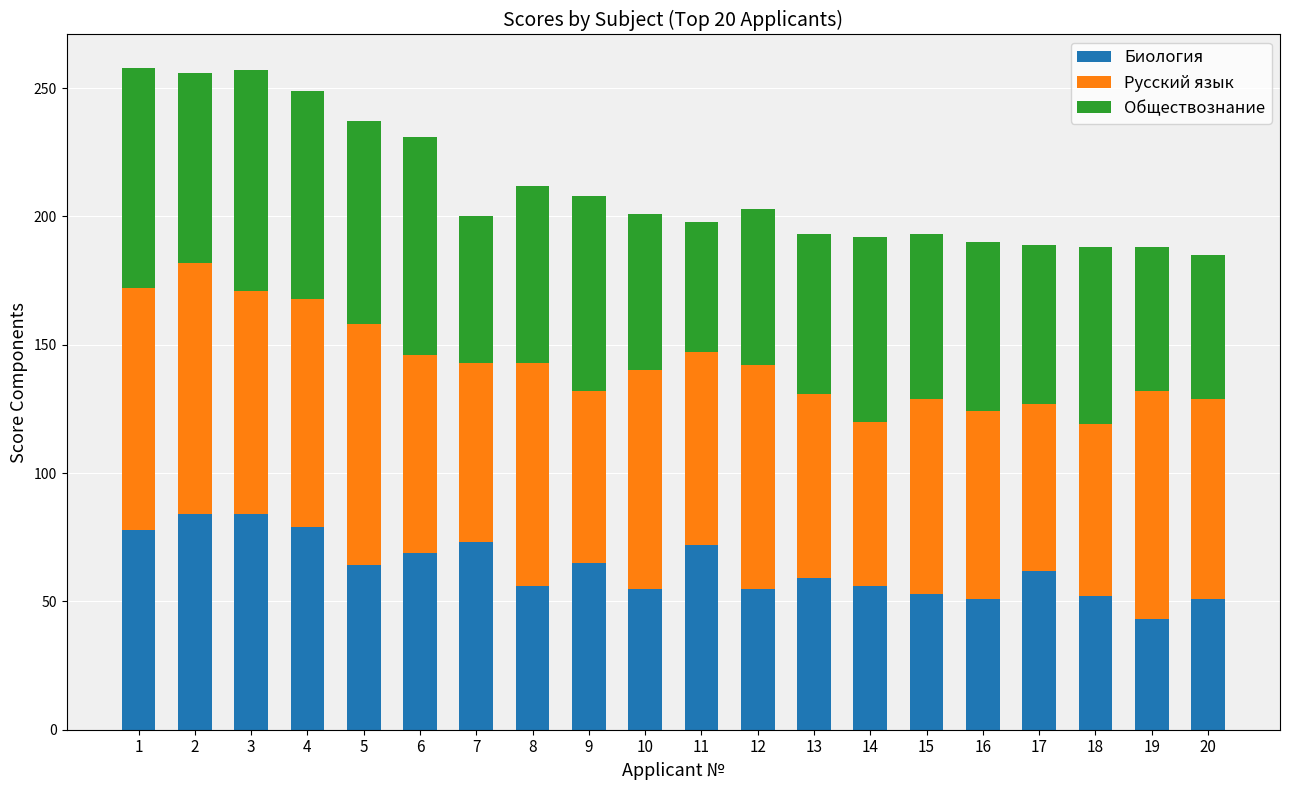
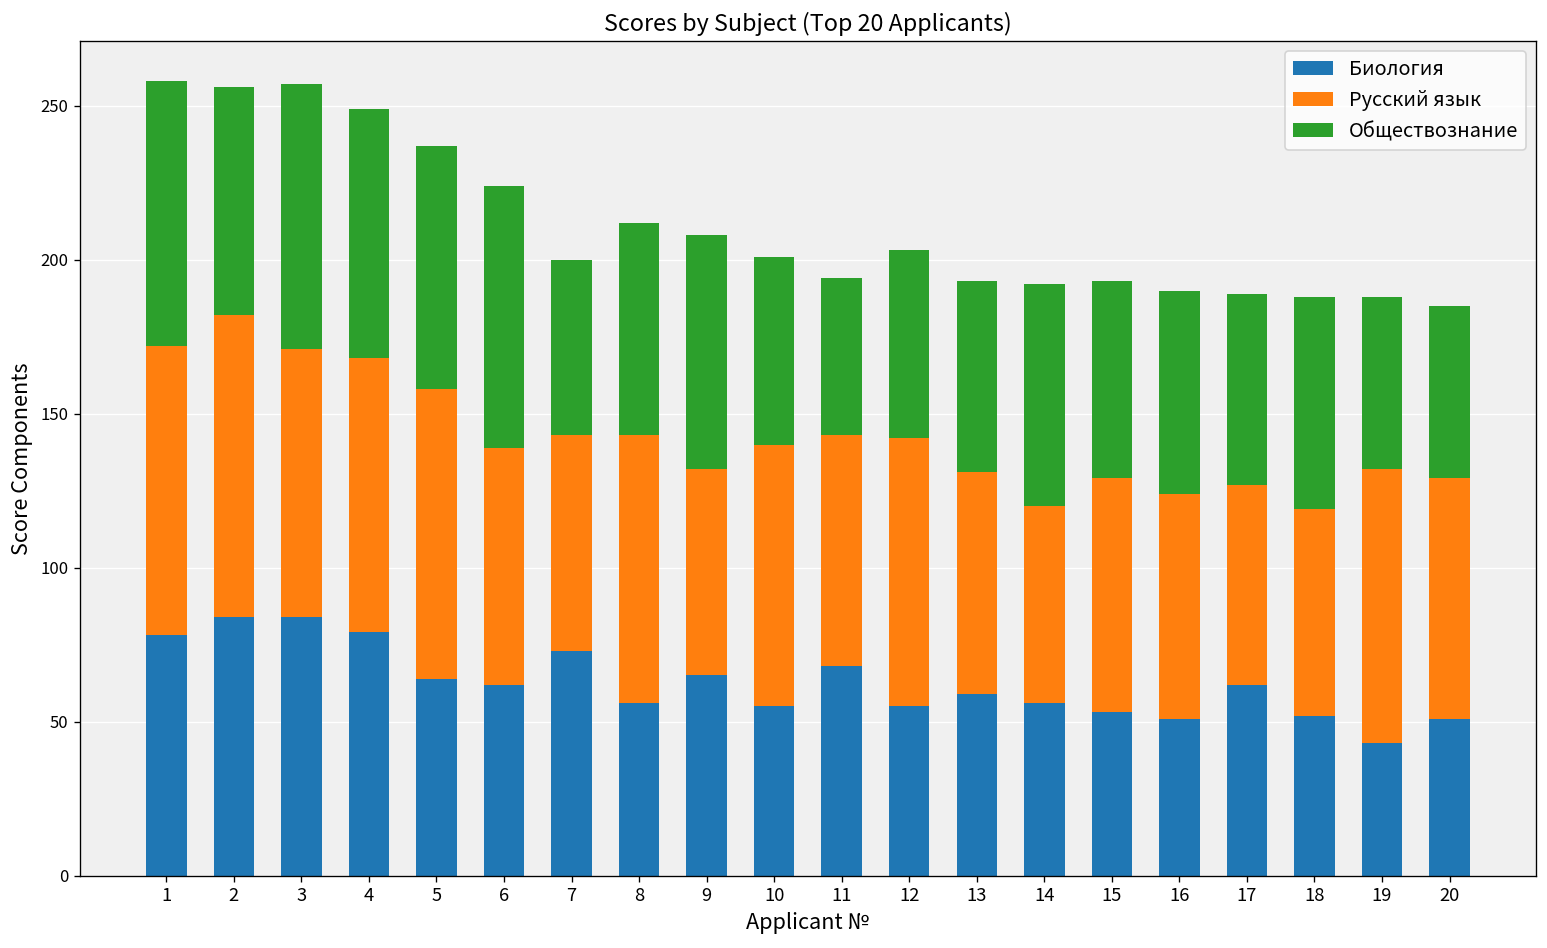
  {
    "Биология": {
      "1": 78,
      "2": 84,
      "3": 84,
      "4": 79,
      "5": 64,
-     "6": 69,
+     "6": 62,
      "7": 73,
      "8": 56,
      "9": 65,
      "10": 55,
-     "11": 72,
+     "11": 68,
      "12": 55,
      "13": 59,
      "14": 56,
      "15": 53,
      "16": 51,
      "17": 62,
      "18": 52,
      "19": 43,
      "20": 51
    },
    "Русский язык": {
      "1": 94,
      "2": 98,
      "3": 87,
      "4": 89,
      "5": 94,
      "6": 77,
      "7": 70,
      "8": 87,
      "9": 67,
      "10": 85,
      "11": 75,
      "12": 87,
      "13": 72,
      "14": 64,
      "15": 76,
      "16": 73,
      "17": 65,
      "18": 67,
      "19": 89,
      "20": 78
    },
    "Обществознание": {
      "1": 86,
      "2": 74,
      "3": 86,
      "4": 81,
      "5": 79,
      "6": 85,
      "7": 57,
      "8": 69,
      "9": 76,
      "10": 61,
      "11": 51,
      "12": 61,
      "13": 62,
      "14": 72,
      "15": 64,
      "16": 66,
      "17": 62,
      "18": 69,
      "19": 56,
      "20": 56
    }
  }
